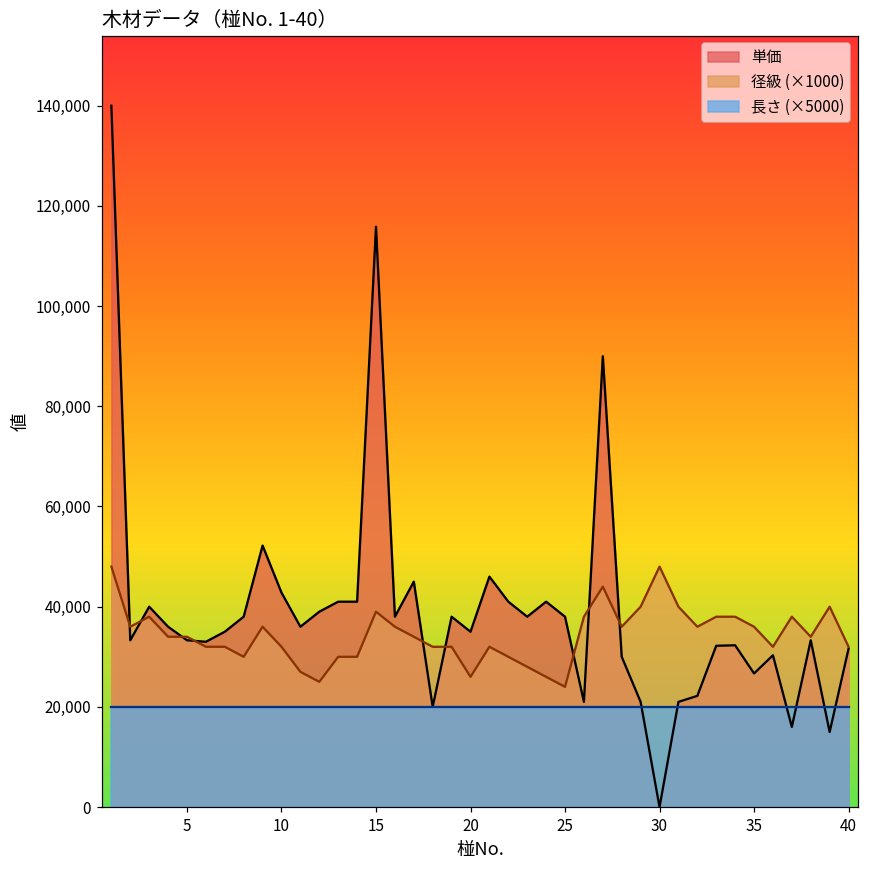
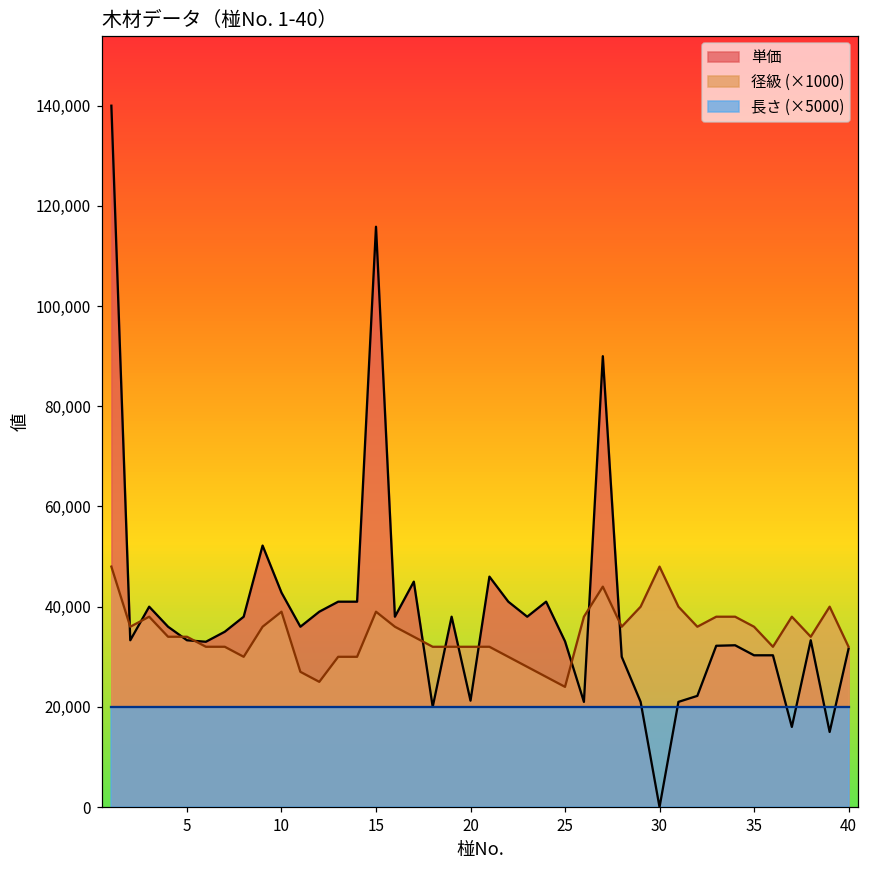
  {
    "単価": {
      "5": "33,000",
      "10": "43,000",
      "15": "116,000",
-     "20": "35,000",
-     "25": "38,000",
+     "20": "21,000",
+     "25": "33,000",
      "30": "0",
-     "35": "27,000"
+     "35": "30,000"
    },
    "径級 (×1000)": {
      "5": "34,000",
-     "10": "32,000",
+     "10": "39,000",
      "15": "39,000",
-     "20": "26,000",
+     "20": "32,000",
      "25": "24,000",
      "30": "48,000",
      "35": "36,000"
    },
    "長さ (×5000)": {
      "5": "20,000",
      "10": "20,000",
      "15": "20,000",
      "20": "20,000",
      "25": "20,000",
      "30": "20,000",
      "35": "20,000",
      "40": "20,000"
    }
  }
